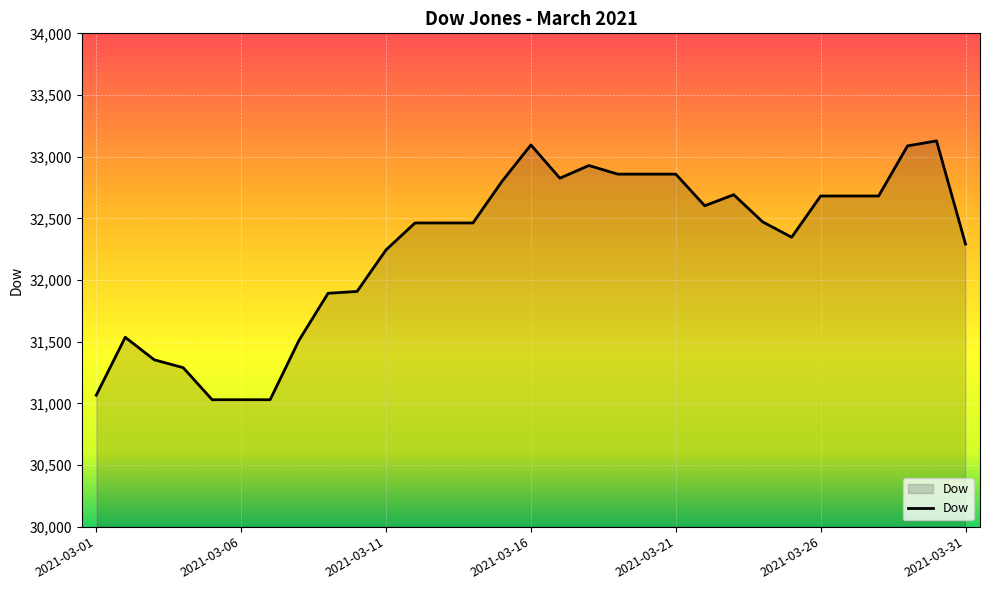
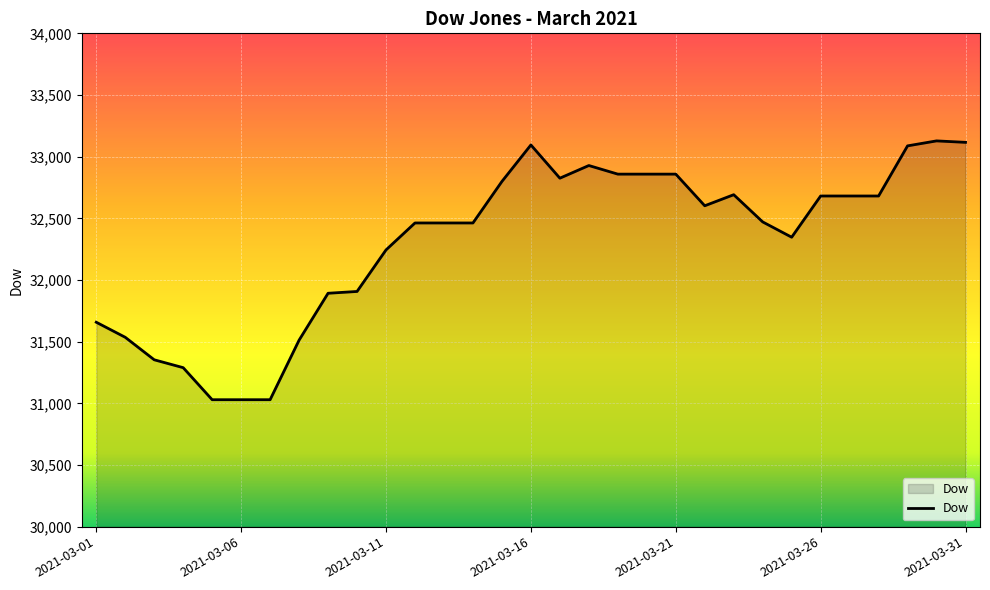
  {
-   "2021-03-01": "31,070",
+   "2021-03-01": "31,660",
    "2021-03-06": "31,030",
    "2021-03-11": "32,240",
    "2021-03-16": "33,100",
    "2021-03-21": "32,860",
    "2021-03-26": "32,680",
-   "2021-03-31": "32,290"
+   "2021-03-31": "33,120"
  }
